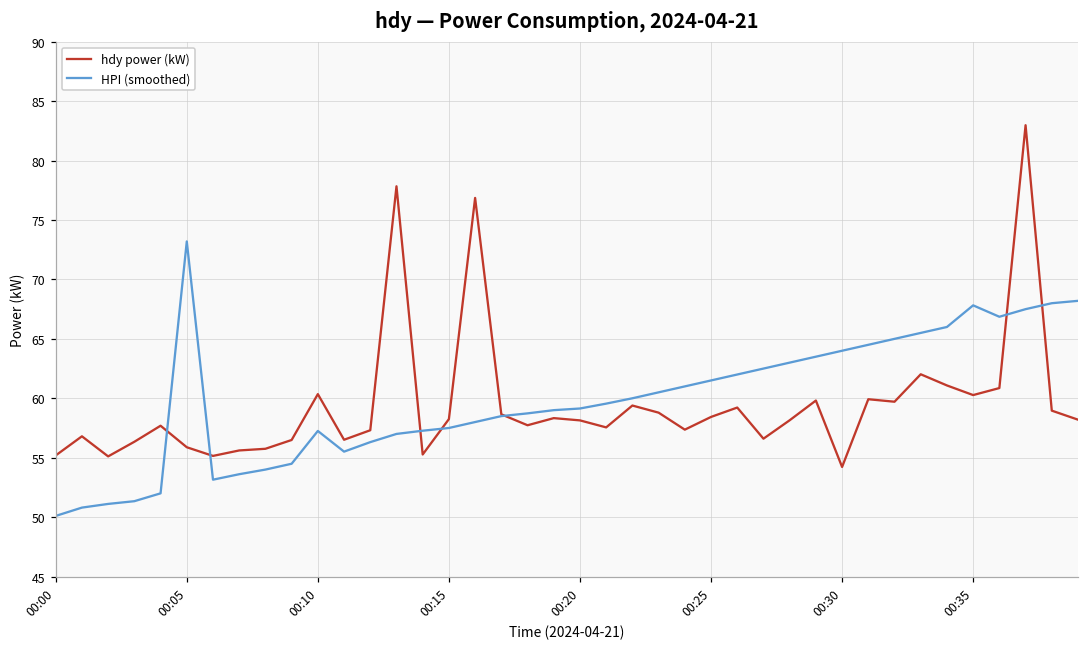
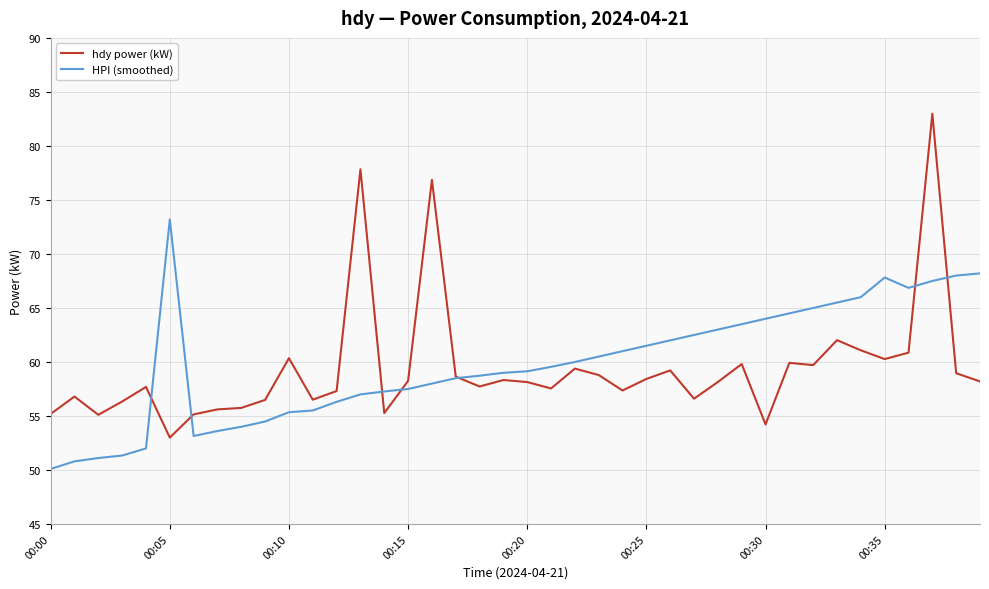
  {
    "hdy power (kW)": {
      "00:00": 55.2,
-     "00:05": 55.9,
+     "00:05": 53.0,
      "00:10": 60.4,
      "00:15": 58.3,
      "00:20": 58.1,
      "00:25": 58.4,
      "00:30": 54.2,
      "00:35": 60.3
    },
    "HPI (smoothed)": {
      "00:00": 50.1,
      "00:05": 73.2,
-     "00:10": 57.3,
+     "00:10": 55.4,
      "00:15": 57.5,
      "00:20": 59.1,
      "00:25": 61.5,
      "00:30": 64.0,
      "00:35": 67.8
    }
  }
